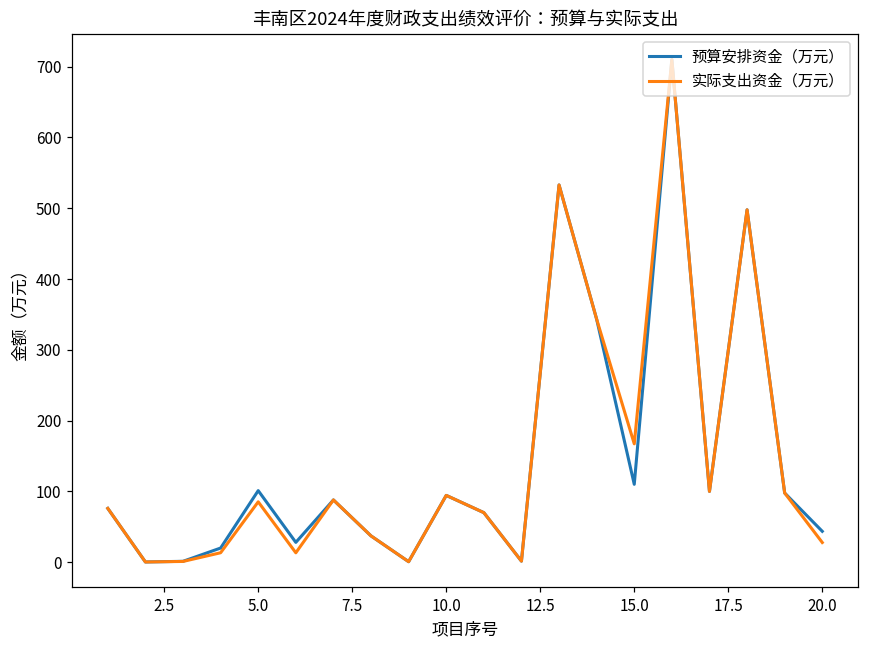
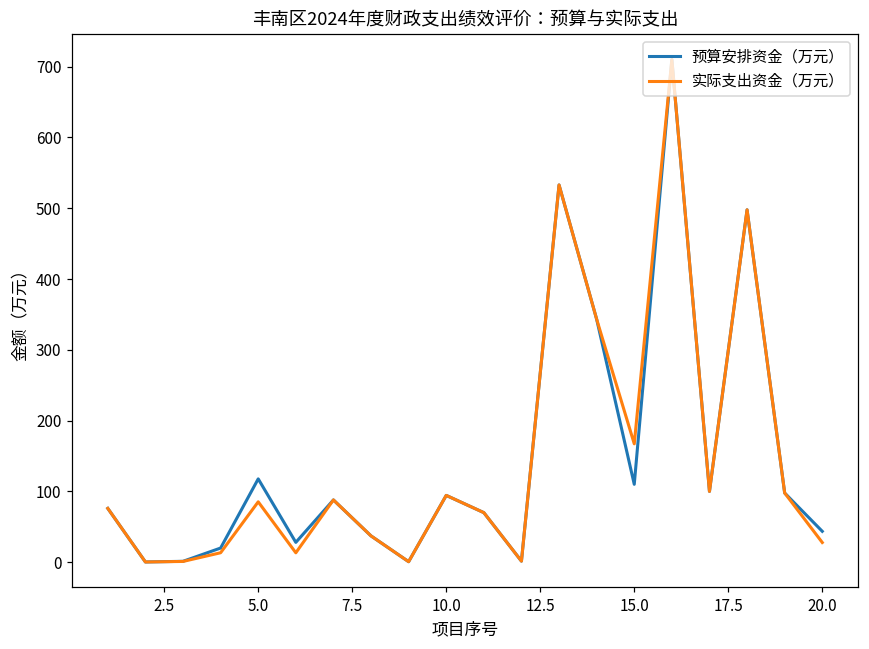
  {
    "预算安排资金（万元）": {
-     "5.0": 100,
+     "5.0": 120,
      "15.0": 110,
      "20.0": 40
    },
    "实际支出资金（万元）": {
      "5.0": 90,
      "15.0": 170,
      "20.0": 30
    }
  }
